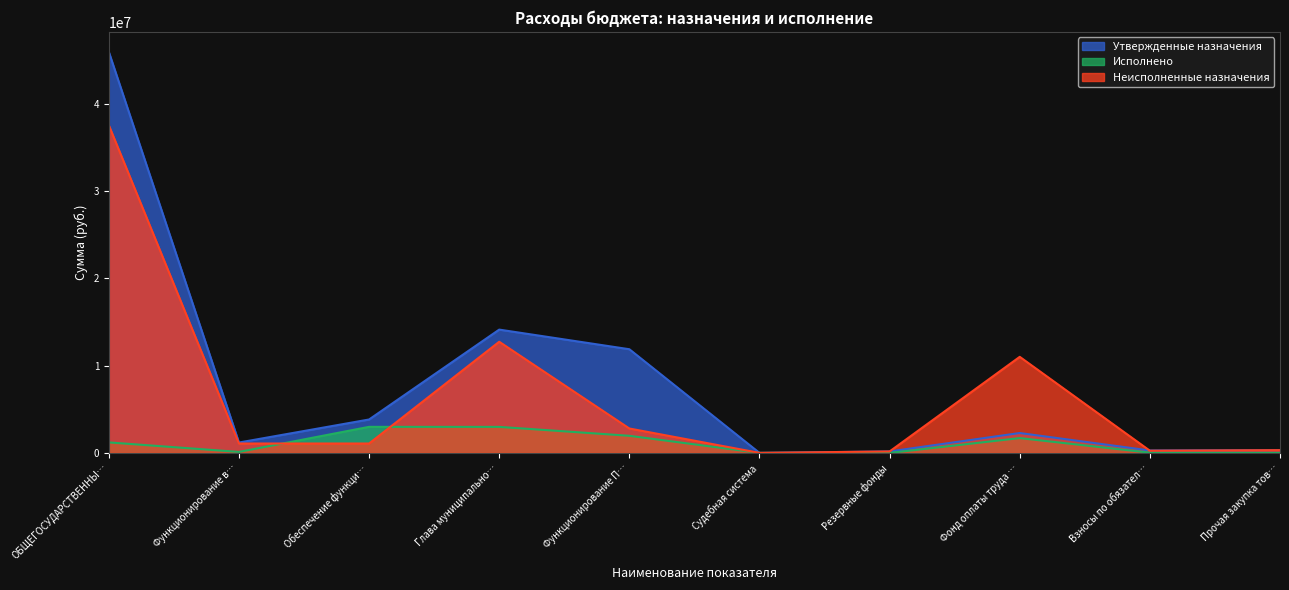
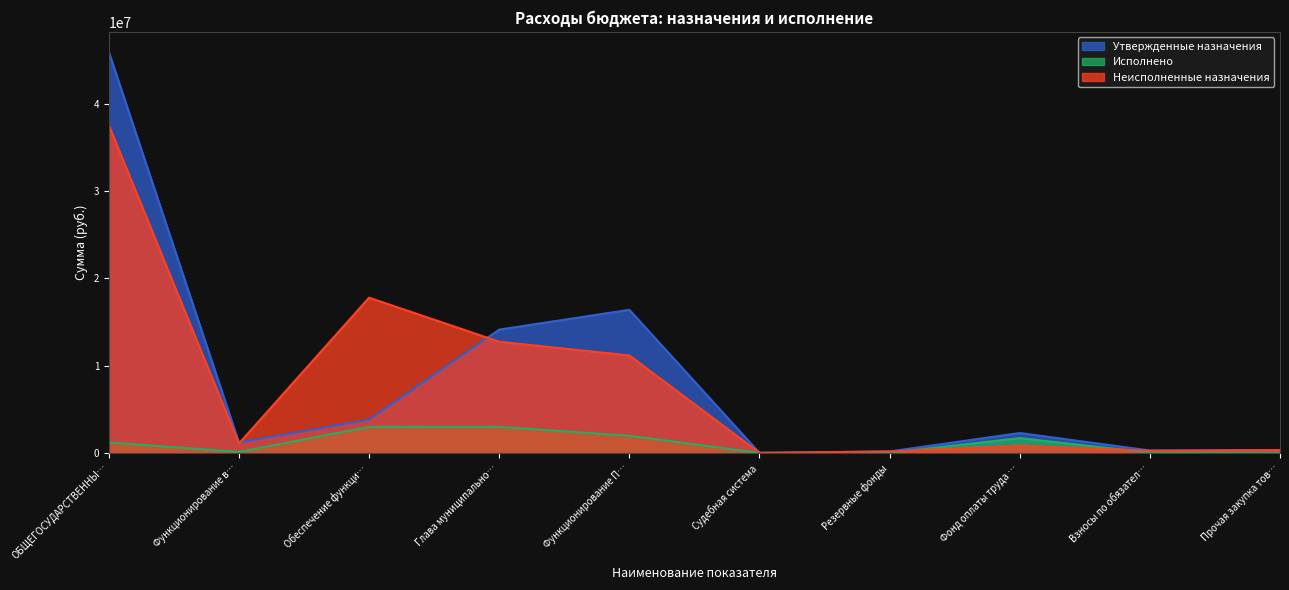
  {
    "Утвержденные назначения": {
      "ОБЩЕГОСУДАРСТВЕННЫ…": 46000000,
      "Обеспечение функци…": 4000000,
      "Глава муниципально…": 14000000,
-     "Функционирование П…": 12000000,
+     "Функционирование П…": 16000000,
      "Фонд оплаты труда …": 2000000
    },
    "Исполнено": {
      "ОБЩЕГОСУДАРСТВЕННЫ…": 1000000,
      "Функционирование в…": 0,
      "Обеспечение функци…": 3000000,
      "Глава муниципально…": 3000000,
      "Функционирование П…": 2000000,
      "Фонд оплаты труда …": 2000000,
      "Прочая закупка тов…": 0
    },
    "Неисполненные назначения": {
      "ОБЩЕГОСУДАРСТВЕННЫ…": 38000000,
-     "Обеспечение функци…": 1000000,
+     "Обеспечение функци…": 18000000,
      "Глава муниципально…": 13000000,
-     "Функционирование П…": 3000000,
-     "Фонд оплаты труда …": 11000000
+     "Функционирование П…": 11000000,
+     "Фонд оплаты труда …": 1000000
    }
  }
